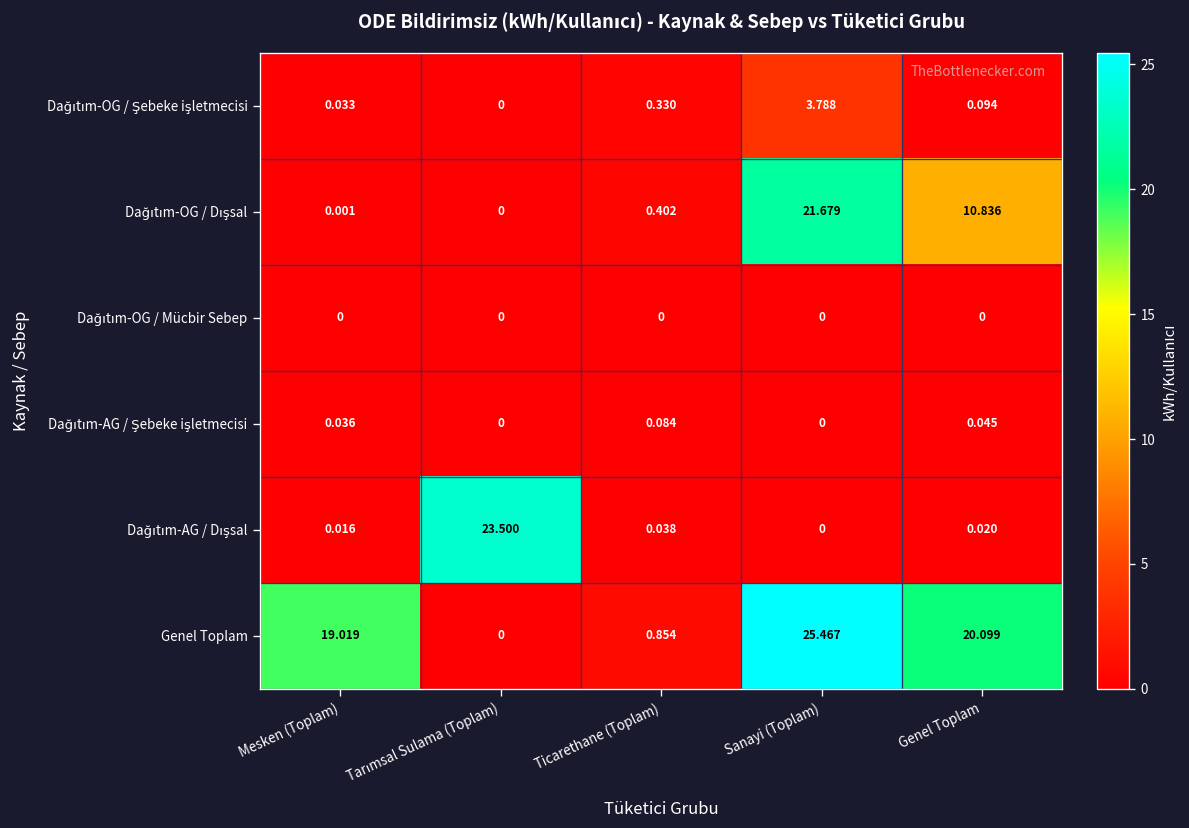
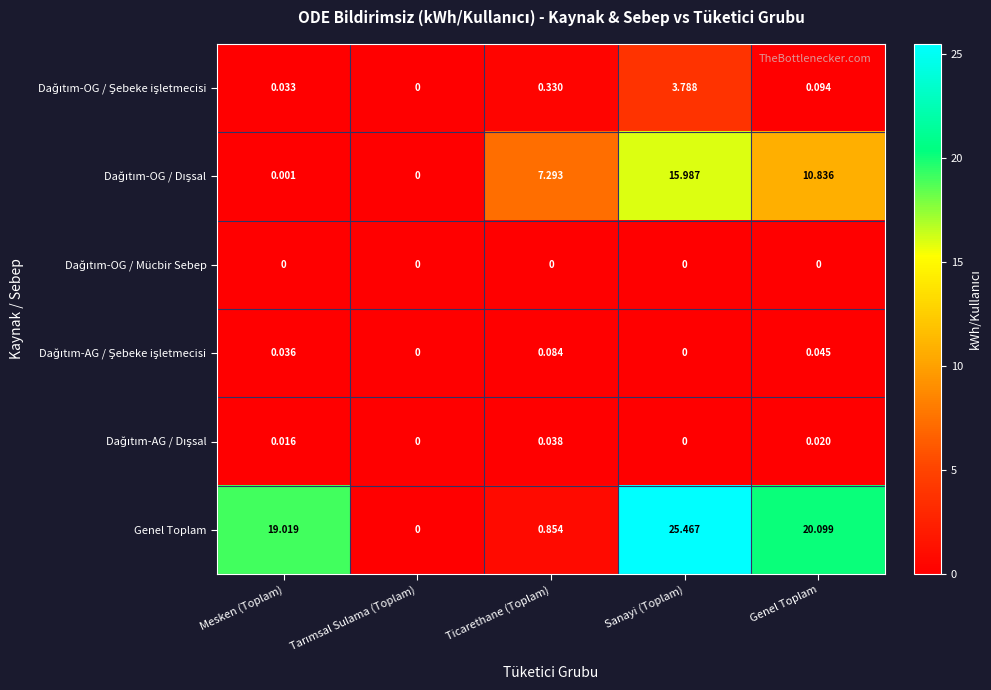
  {
    "Dağıtım-OG / Şebeke işletmecisi": {
      "Mesken (Toplam)": 0.033,
      "Tarımsal Sulama (Toplam)": 0,
      "Ticarethane (Toplam)": 0.330,
      "Sanayi (Toplam)": 3.788
    },
    "Dağıtım-OG / Dışsal": {
      "Mesken (Toplam)": 0.001,
      "Tarımsal Sulama (Toplam)": 0,
-     "Ticarethane (Toplam)": 0.402,
-     "Sanayi (Toplam)": 21.679,
+     "Ticarethane (Toplam)": 7.293,
+     "Sanayi (Toplam)": 15.987,
      "Genel Toplam": 10.836
    },
    "Dağıtım-OG / Mücbir Sebep": {
      "Mesken (Toplam)": 0,
      "Tarımsal Sulama (Toplam)": 0,
      "Ticarethane (Toplam)": 0,
      "Sanayi (Toplam)": 0,
      "Genel Toplam": 0
    },
    "Dağıtım-AG / Şebeke işletmecisi": {
      "Mesken (Toplam)": 0.036,
      "Tarımsal Sulama (Toplam)": 0,
      "Ticarethane (Toplam)": 0.084,
      "Sanayi (Toplam)": 0,
      "Genel Toplam": 0.045
    },
    "Dağıtım-AG / Dışsal": {
      "Mesken (Toplam)": 0.016,
-     "Tarımsal Sulama (Toplam)": 23.500,
+     "Tarımsal Sulama (Toplam)": 0,
      "Ticarethane (Toplam)": 0.038,
      "Sanayi (Toplam)": 0,
      "Genel Toplam": 0.020
    },
    "Genel Toplam": {
      "Mesken (Toplam)": 19.019,
      "Tarımsal Sulama (Toplam)": 0,
      "Ticarethane (Toplam)": 0.854,
      "Sanayi (Toplam)": 25.467,
      "Genel Toplam": 20.099
    }
  }
